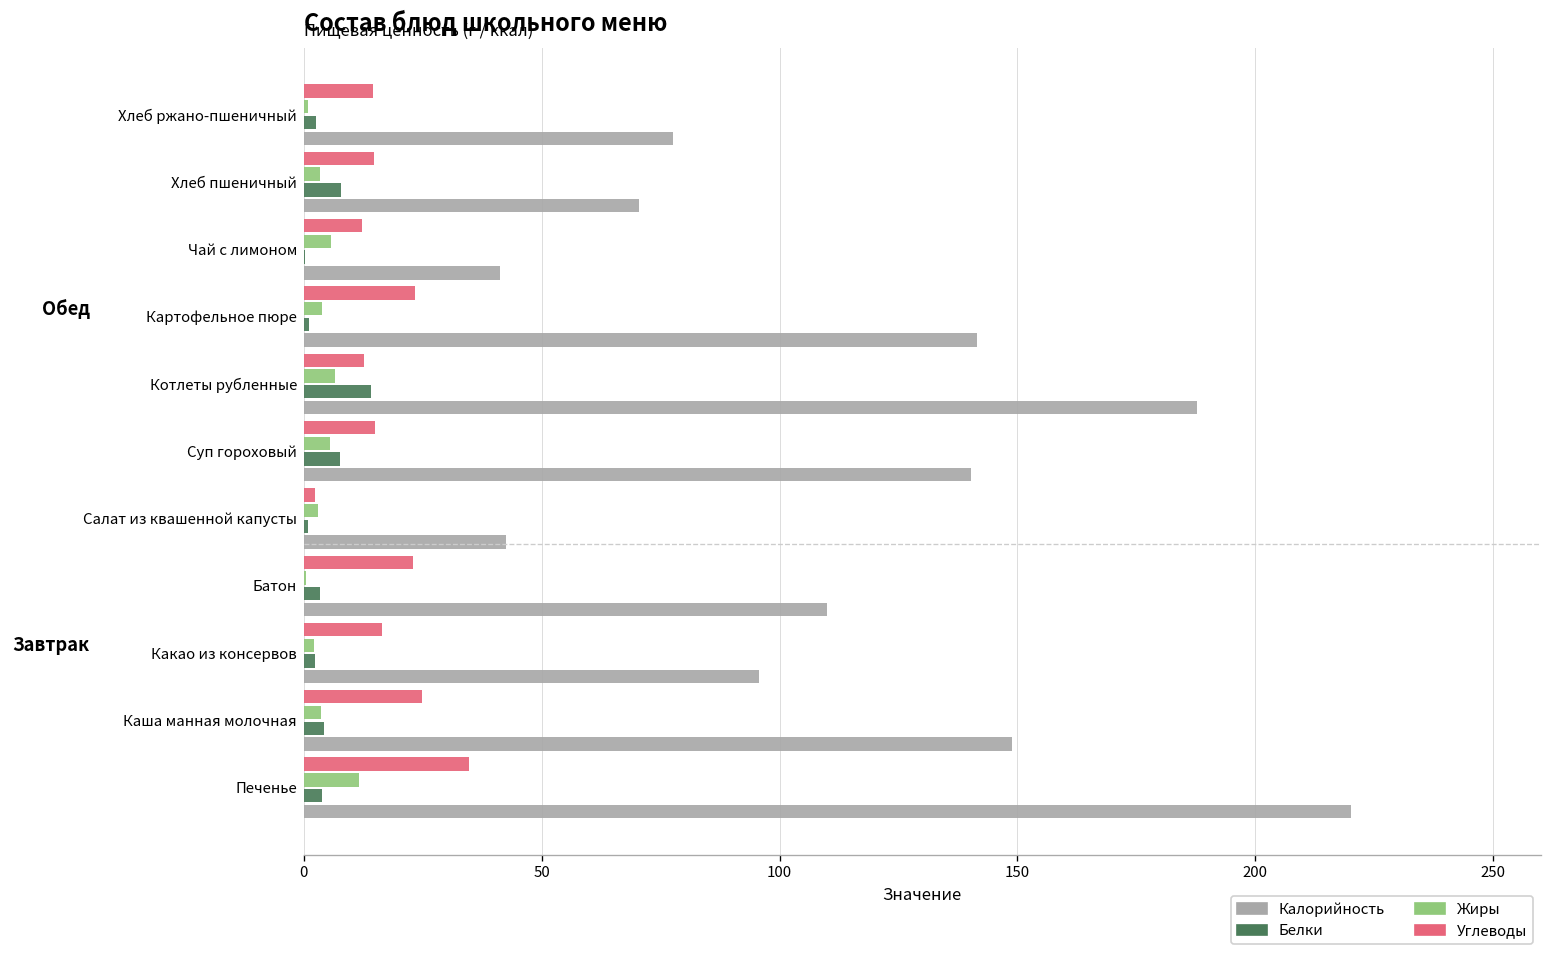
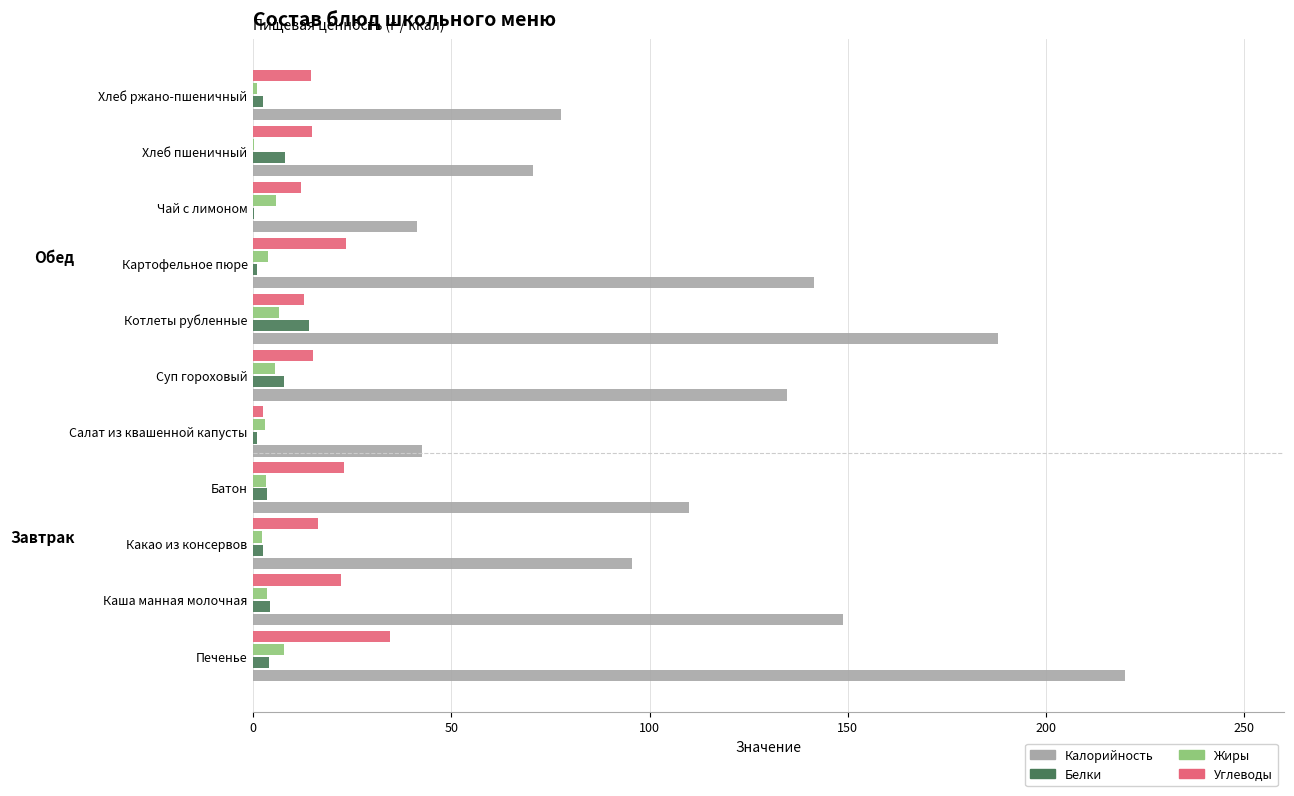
  {
    "Калорийность": {
      "Хлеб ржано-пшеничный": 78,
      "Хлеб пшеничный": 71,
      "Чай с лимоном": 41,
      "Картофельное пюре": 142,
      "Котлеты рубленные": 188,
-     "Суп гороховый": 140,
+     "Суп гороховый": 135,
      "Салат из квашенной капусты": 43,
      "Батон": 110,
      "Какао из консервов": 96,
      "Каша манная молочная": 149,
      "Печенье": 220
    },
    "Белки": {
      "Хлеб ржано-пшеничный": 3,
      "Хлеб пшеничный": 8,
      "Картофельное пюре": 1,
      "Котлеты рубленные": 14,
      "Суп гороховый": 8,
      "Салат из квашенной капусты": 1,
      "Батон": 4,
      "Какао из консервов": 2,
      "Каша манная молочная": 4,
      "Печенье": 4
    },
    "Жиры": {
      "Хлеб ржано-пшеничный": 1,
-     "Хлеб пшеничный": 3,
+     "Хлеб пшеничный": 0,
      "Чай с лимоном": 6,
      "Картофельное пюре": 4,
      "Котлеты рубленные": 7,
      "Суп гороховый": 6,
      "Салат из квашенной капусты": 3,
-     "Батон": 1,
+     "Батон": 3,
      "Какао из консервов": 2,
      "Каша манная молочная": 4,
-     "Печенье": 12
+     "Печенье": 8
    },
    "Углеводы": {
      "Хлеб ржано-пшеничный": 14,
      "Хлеб пшеничный": 15,
      "Чай с лимоном": 12,
      "Картофельное пюре": 23,
      "Котлеты рубленные": 13,
      "Суп гороховый": 15,
      "Салат из квашенной капусты": 2,
      "Батон": 23,
      "Какао из консервов": 16,
-     "Каша манная молочная": 25,
+     "Каша манная молочная": 22,
      "Печенье": 35
    }
  }
